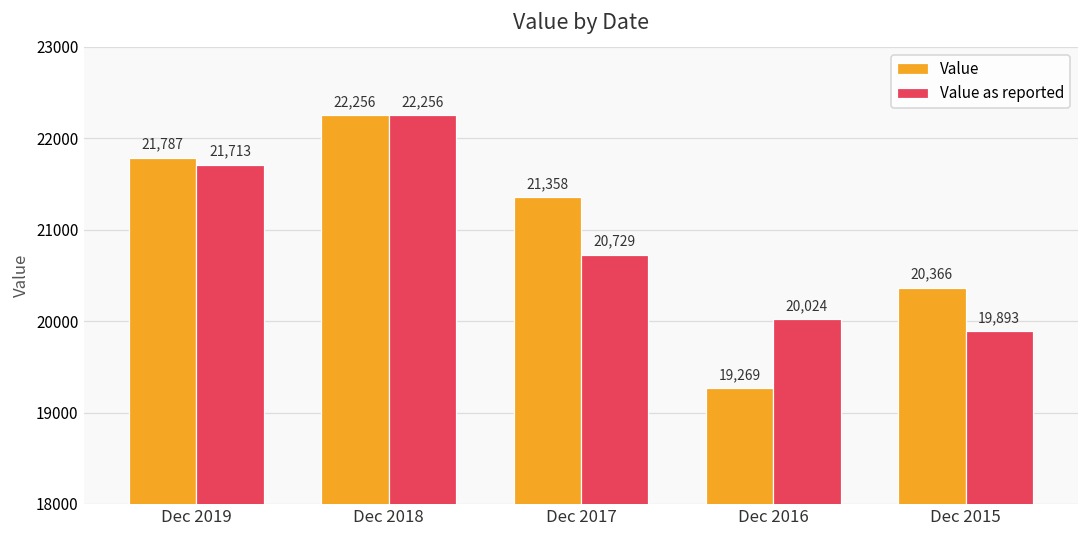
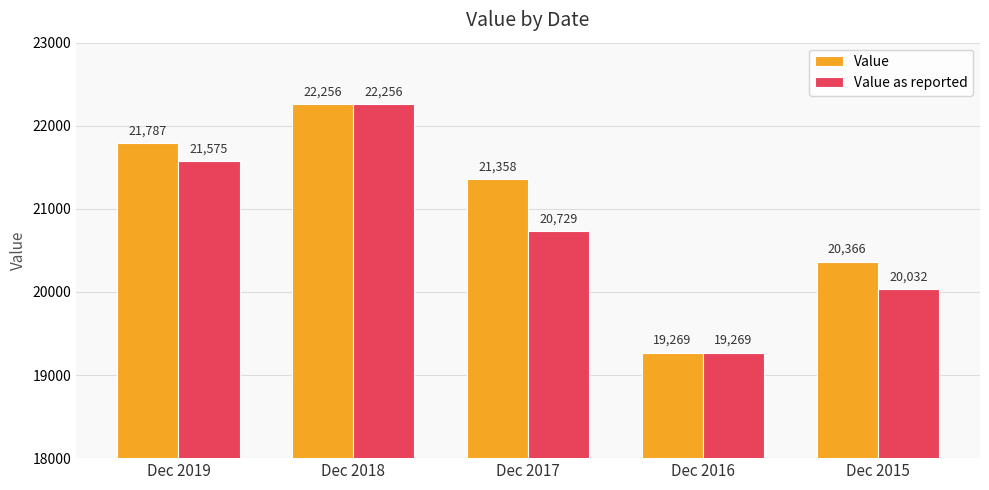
  {
    "Value": {
      "Dec 2019": "21,787",
      "Dec 2018": "22,256",
      "Dec 2017": "21,358",
      "Dec 2016": "19,269",
      "Dec 2015": "20,366"
    },
    "Value as reported": {
-     "Dec 2019": "21,713",
+     "Dec 2019": "21,575",
      "Dec 2018": "22,256",
      "Dec 2017": "20,729",
-     "Dec 2016": "20,024",
-     "Dec 2015": "19,893"
+     "Dec 2016": "19,269",
+     "Dec 2015": "20,032"
    }
  }
